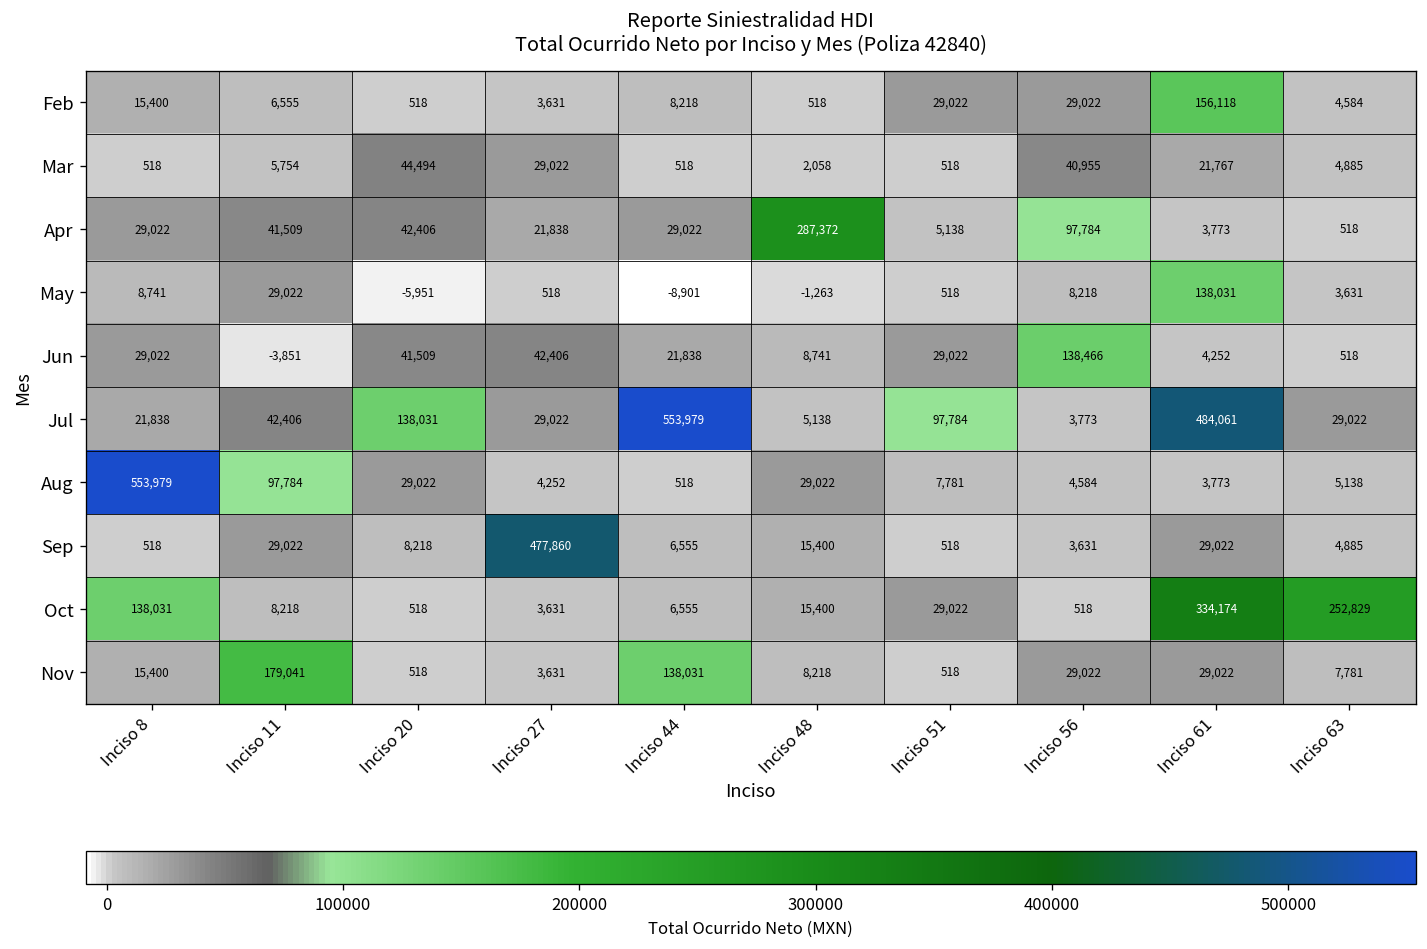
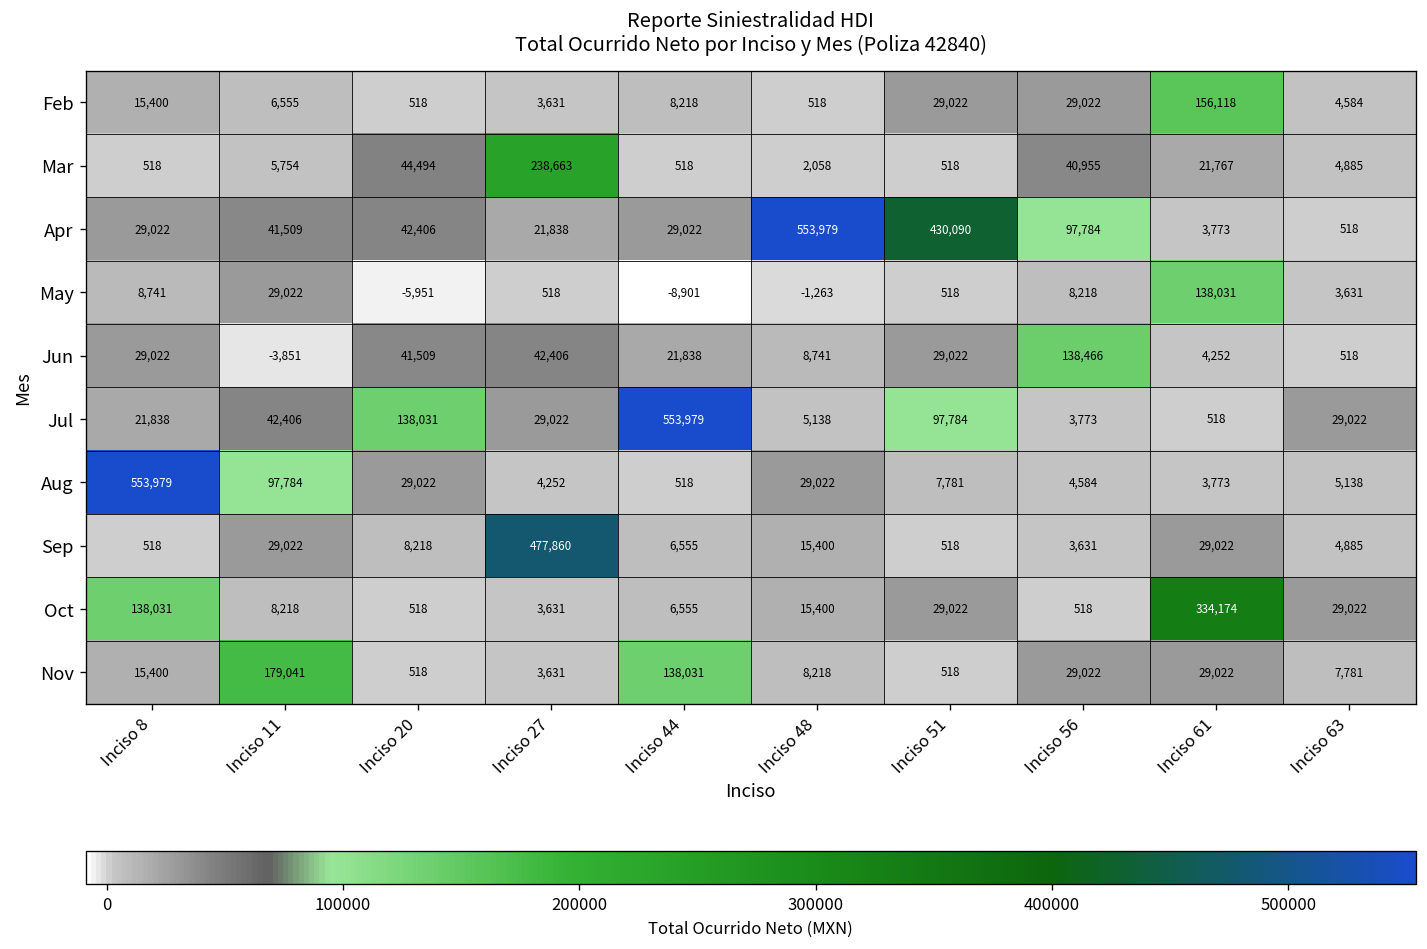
  {
    "Feb": {
      "Inciso 8": "15,400",
      "Inciso 11": "6,555",
      "Inciso 20": "518",
      "Inciso 27": "3,631",
      "Inciso 44": "8,218",
      "Inciso 48": "518",
      "Inciso 51": "29,022",
      "Inciso 56": "29,022",
      "Inciso 61": "156,118",
      "Inciso 63": "4,584"
    },
    "Mar": {
      "Inciso 8": "518",
      "Inciso 11": "5,754",
      "Inciso 20": "44,494",
-     "Inciso 27": "29,022",
+     "Inciso 27": "238,663",
      "Inciso 44": "518",
      "Inciso 48": "2,058",
      "Inciso 51": "518",
      "Inciso 56": "40,955",
      "Inciso 61": "21,767",
      "Inciso 63": "4,885"
    },
    "Apr": {
      "Inciso 8": "29,022",
      "Inciso 11": "41,509",
      "Inciso 20": "42,406",
      "Inciso 27": "21,838",
      "Inciso 44": "29,022",
-     "Inciso 48": "287,372",
-     "Inciso 51": "5,138",
+     "Inciso 48": "553,979",
+     "Inciso 51": "430,090",
      "Inciso 56": "97,784",
      "Inciso 61": "3,773",
      "Inciso 63": "518"
    },
    "May": {
      "Inciso 8": "8,741",
      "Inciso 11": "29,022",
      "Inciso 20": "-5,951",
      "Inciso 27": "518",
      "Inciso 44": "-8,901",
      "Inciso 48": "-1,263",
      "Inciso 51": "518",
      "Inciso 56": "8,218",
      "Inciso 61": "138,031",
      "Inciso 63": "3,631"
    },
    "Jun": {
      "Inciso 8": "29,022",
      "Inciso 11": "-3,851",
      "Inciso 20": "41,509",
      "Inciso 27": "42,406",
      "Inciso 44": "21,838",
      "Inciso 48": "8,741",
      "Inciso 51": "29,022",
      "Inciso 56": "138,466",
      "Inciso 61": "4,252",
      "Inciso 63": "518"
    },
    "Jul": {
      "Inciso 8": "21,838",
      "Inciso 11": "42,406",
      "Inciso 20": "138,031",
      "Inciso 27": "29,022",
      "Inciso 44": "553,979",
      "Inciso 48": "5,138",
      "Inciso 51": "97,784",
      "Inciso 56": "3,773",
-     "Inciso 61": "484,061",
+     "Inciso 61": "518",
      "Inciso 63": "29,022"
    },
    "Aug": {
      "Inciso 8": "553,979",
      "Inciso 11": "97,784",
      "Inciso 20": "29,022",
      "Inciso 27": "4,252",
      "Inciso 44": "518",
      "Inciso 48": "29,022",
      "Inciso 51": "7,781",
      "Inciso 56": "4,584",
      "Inciso 61": "3,773",
      "Inciso 63": "5,138"
    },
    "Sep": {
      "Inciso 8": "518",
      "Inciso 11": "29,022",
      "Inciso 20": "8,218",
      "Inciso 27": "477,860",
      "Inciso 44": "6,555",
      "Inciso 48": "15,400",
      "Inciso 51": "518",
      "Inciso 56": "3,631",
      "Inciso 61": "29,022",
      "Inciso 63": "4,885"
    },
    "Oct": {
      "Inciso 8": "138,031",
      "Inciso 11": "8,218",
      "Inciso 20": "518",
      "Inciso 27": "3,631",
      "Inciso 44": "6,555",
      "Inciso 48": "15,400",
      "Inciso 51": "29,022",
      "Inciso 56": "518",
      "Inciso 61": "334,174",
-     "Inciso 63": "252,829"
+     "Inciso 63": "29,022"
    },
    "Nov": {
      "Inciso 8": "15,400",
      "Inciso 11": "179,041",
      "Inciso 20": "518",
      "Inciso 27": "3,631",
      "Inciso 44": "138,031",
      "Inciso 48": "8,218",
      "Inciso 51": "518",
      "Inciso 56": "29,022",
      "Inciso 61": "29,022",
      "Inciso 63": "7,781"
    }
  }
